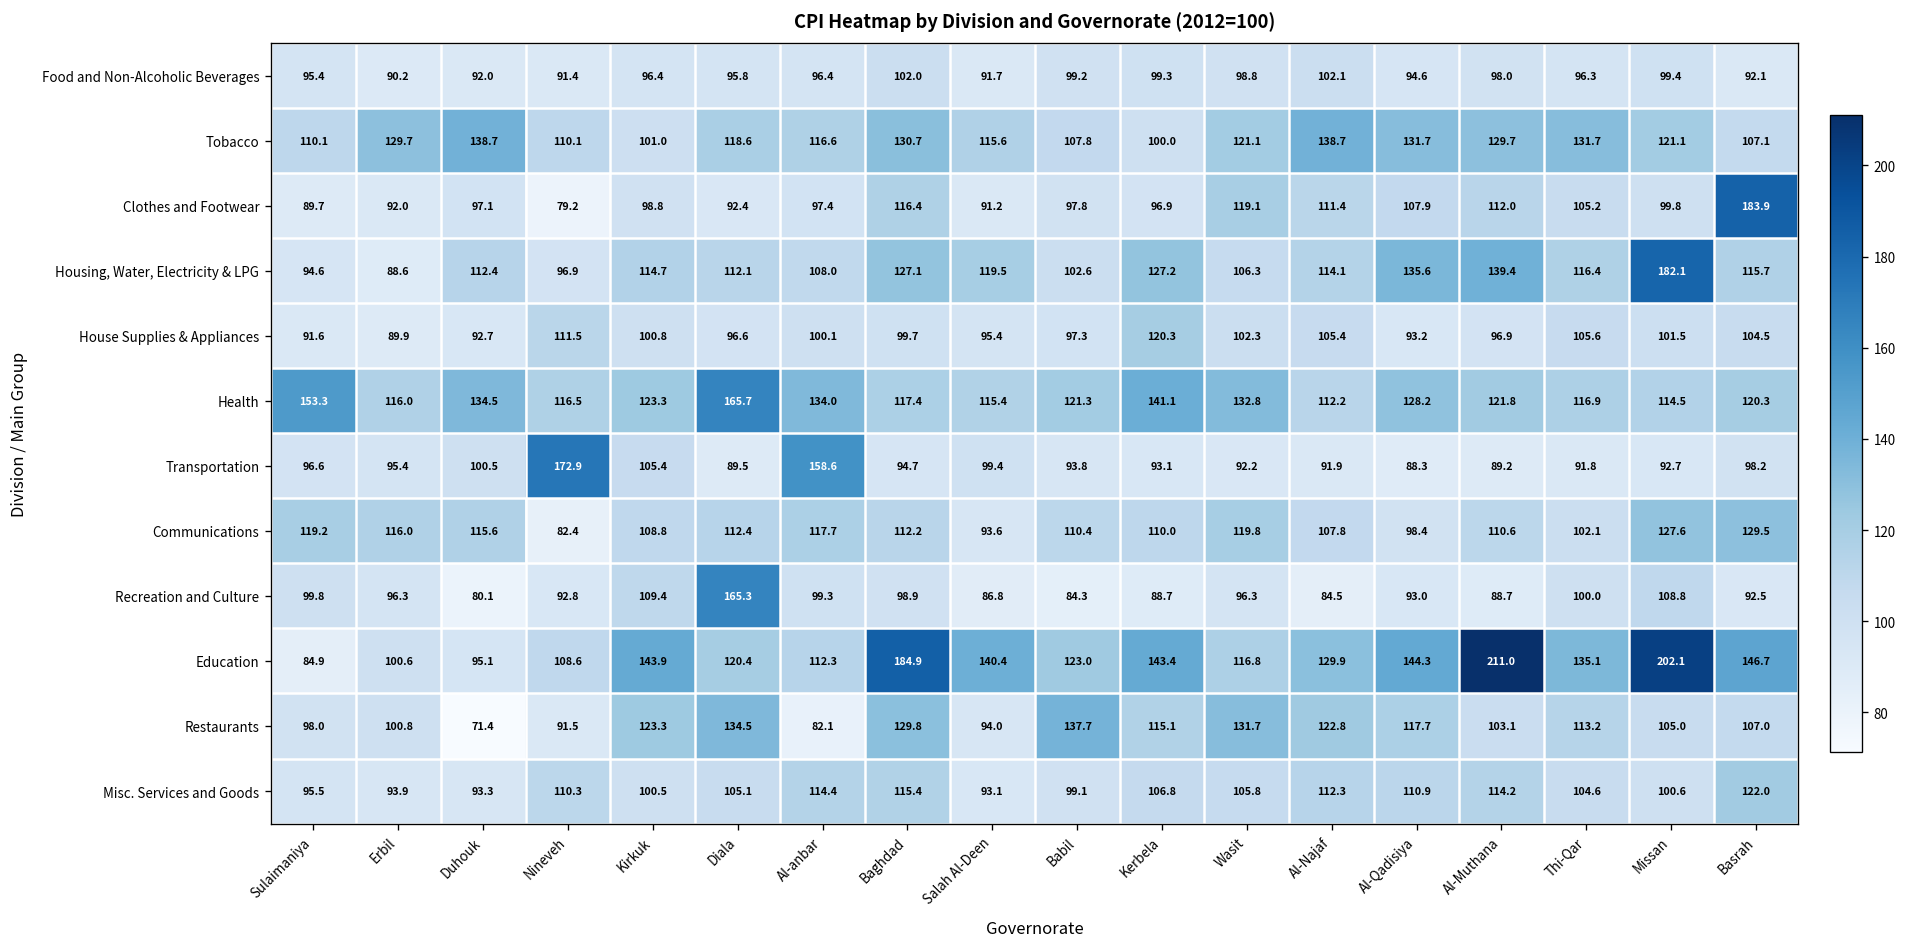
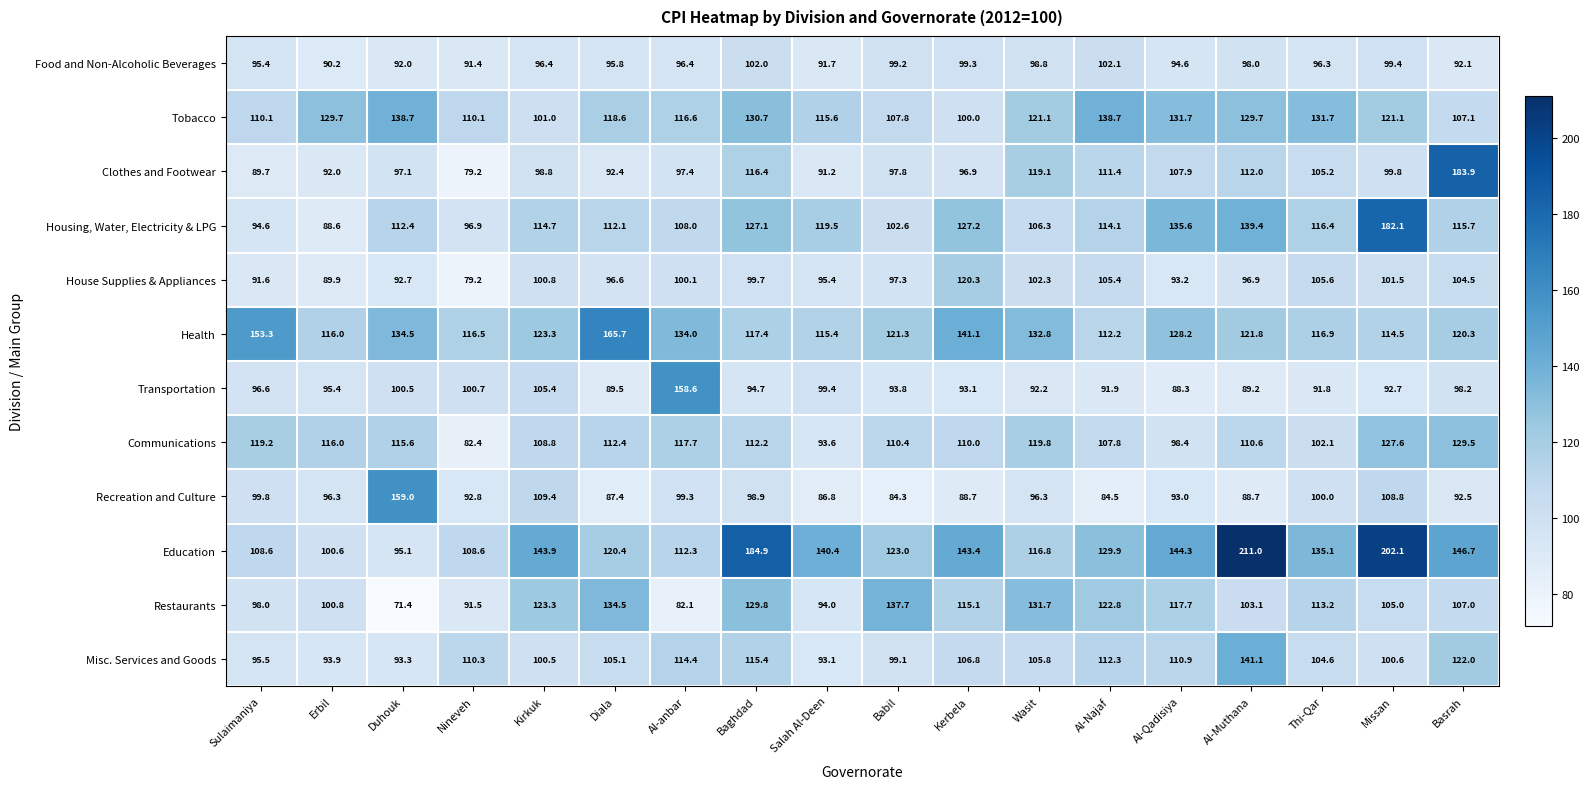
  {
    "House Supplies & Appliances": {
      "Sulaimaniya": 91.6,
      "Erbil": 89.9,
      "Duhouk": 92.7,
-     "Nineveh": 111.5,
+     "Nineveh": 79.2,
      "Kirkuk": 100.8,
      "Diala": 96.6,
      "Al-anbar": 100.1,
      "Baghdad": 99.7,
      "Salah Al-Deen": 95.4,
      "Babil": 97.3,
      "Kerbela": 120.3,
      "Wasit": 102.3,
      "Al-Najaf": 105.4,
      "Al-Qadisiya": 93.2,
      "Al-Muthana": 96.9,
      "Thi-Qar": 105.6,
      "Missan": 101.5,
      "Basrah": 104.5
    },
    "Transportation": {
      "Sulaimaniya": 96.6,
      "Erbil": 95.4,
      "Duhouk": 100.5,
-     "Nineveh": 172.9,
+     "Nineveh": 100.7,
      "Kirkuk": 105.4,
      "Diala": 89.5,
      "Al-anbar": 158.6,
      "Baghdad": 94.7,
      "Salah Al-Deen": 99.4,
      "Babil": 93.8,
      "Kerbela": 93.1,
      "Wasit": 92.2,
      "Al-Najaf": 91.9,
      "Al-Qadisiya": 88.3,
      "Al-Muthana": 89.2,
      "Thi-Qar": 91.8,
      "Missan": 92.7,
      "Basrah": 98.2
    },
    "Recreation and Culture": {
      "Sulaimaniya": 99.8,
      "Erbil": 96.3,
-     "Duhouk": 80.1,
+     "Duhouk": 159.0,
      "Nineveh": 92.8,
      "Kirkuk": 109.4,
-     "Diala": 165.3,
+     "Diala": 87.4,
      "Al-anbar": 99.3,
      "Baghdad": 98.9,
      "Salah Al-Deen": 86.8,
      "Babil": 84.3,
      "Kerbela": 88.7,
      "Wasit": 96.3,
      "Al-Najaf": 84.5,
      "Al-Qadisiya": 93.0,
      "Al-Muthana": 88.7,
      "Thi-Qar": 100.0,
      "Missan": 108.8,
      "Basrah": 92.5
    },
    "Education": {
-     "Sulaimaniya": 84.9,
+     "Sulaimaniya": 108.6,
      "Erbil": 100.6,
      "Duhouk": 95.1,
      "Nineveh": 108.6,
      "Kirkuk": 143.9,
      "Diala": 120.4,
      "Al-anbar": 112.3,
      "Baghdad": 184.9,
      "Salah Al-Deen": 140.4,
      "Babil": 123.0,
      "Kerbela": 143.4,
      "Wasit": 116.8,
      "Al-Najaf": 129.9,
      "Al-Qadisiya": 144.3,
      "Al-Muthana": 211.0,
      "Thi-Qar": 135.1,
      "Missan": 202.1,
      "Basrah": 146.7
    },
    "Misc. Services and Goods": {
      "Sulaimaniya": 95.5,
      "Erbil": 93.9,
      "Duhouk": 93.3,
      "Nineveh": 110.3,
      "Kirkuk": 100.5,
      "Diala": 105.1,
      "Al-anbar": 114.4,
      "Baghdad": 115.4,
      "Salah Al-Deen": 93.1,
      "Babil": 99.1,
      "Kerbela": 106.8,
      "Wasit": 105.8,
      "Al-Najaf": 112.3,
      "Al-Qadisiya": 110.9,
-     "Al-Muthana": 114.2,
+     "Al-Muthana": 141.1,
      "Thi-Qar": 104.6,
      "Missan": 100.6,
      "Basrah": 122.0
    }
  }
